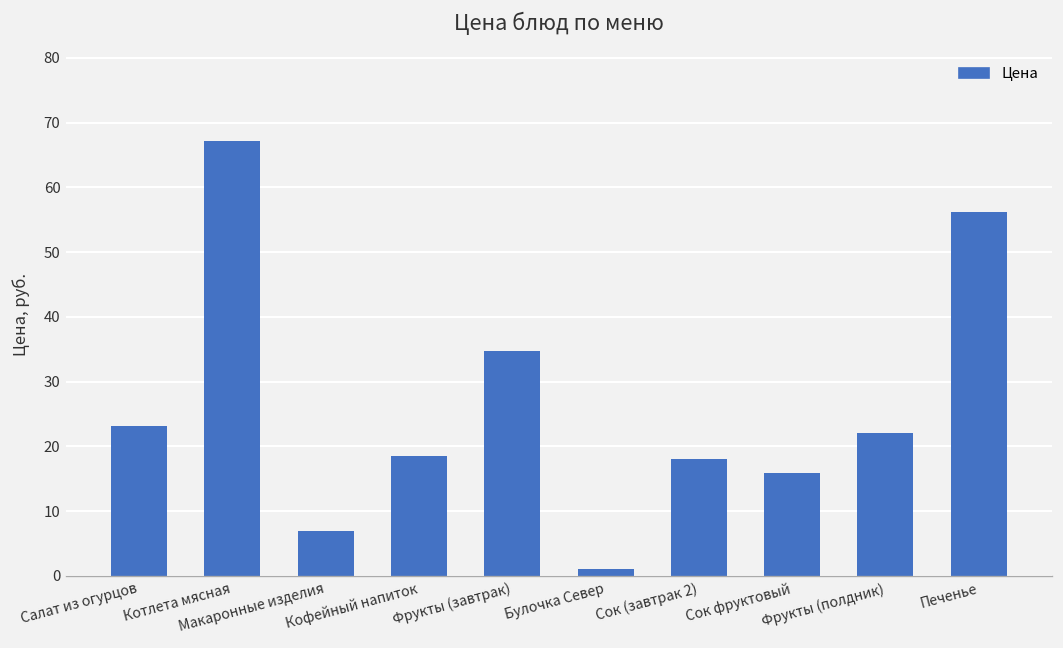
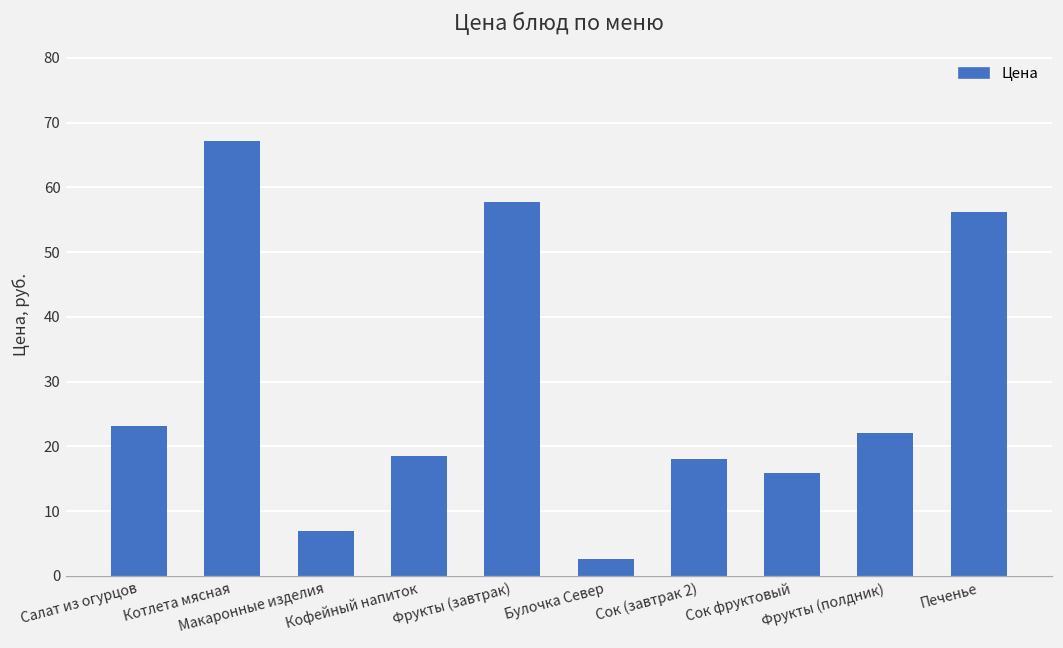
  {
    "Салат из огурцов": 23,
    "Котлета мясная": 67,
    "Макаронные изделия": 7,
    "Кофейный напиток": 19,
-   "Фрукты (завтрак)": 35,
-   "Булочка Север": 1,
+   "Фрукты (завтрак)": 58,
+   "Булочка Север": 3,
    "Сок (завтрак 2)": 18,
    "Сок фруктовый": 16,
    "Фрукты (полдник)": 22,
    "Печенье": 56
  }
